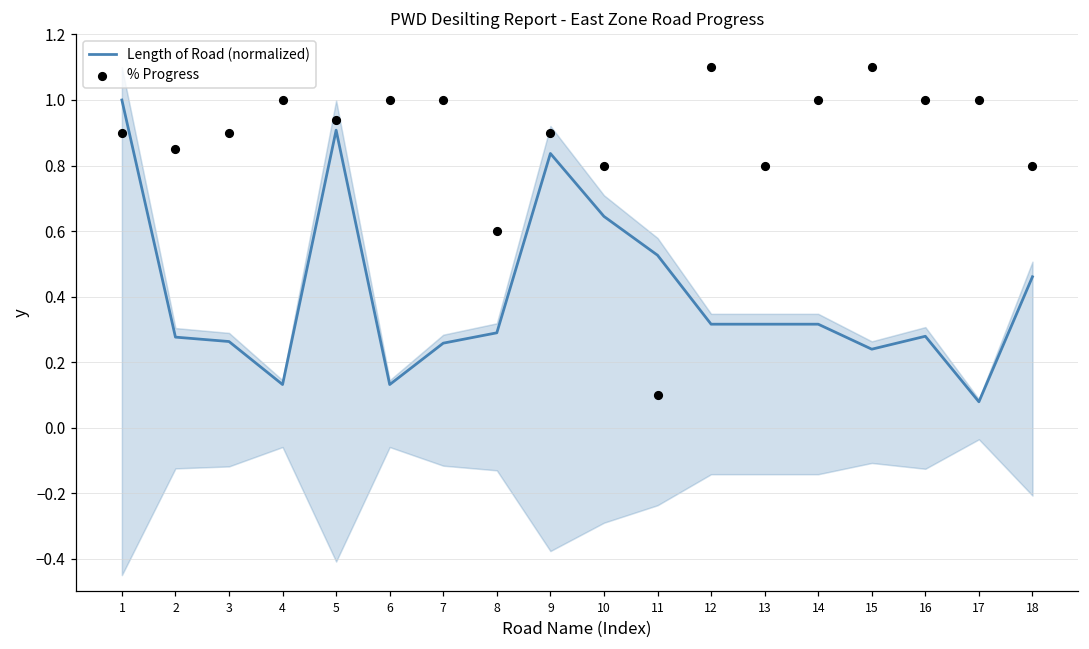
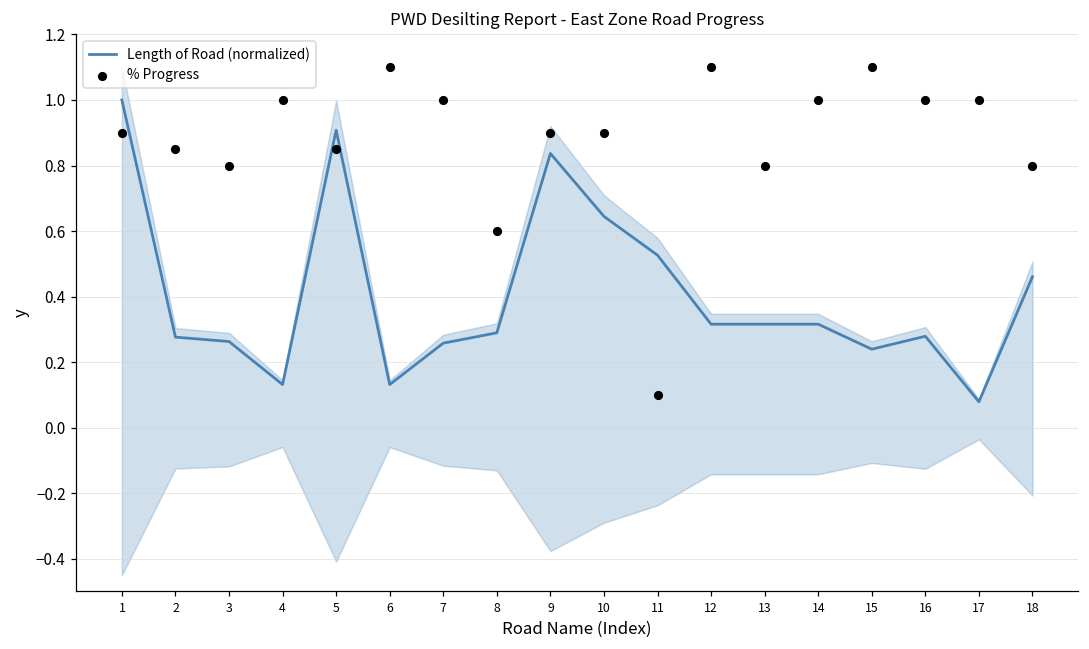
  {
    "% Progress": {
-     "3": 0.9,
-     "5": 0.94,
-     "6": 1.0,
-     "10": 0.8
+     "3": 0.8,
+     "5": 0.85,
+     "6": 1.1,
+     "10": 0.9
    }
  }
